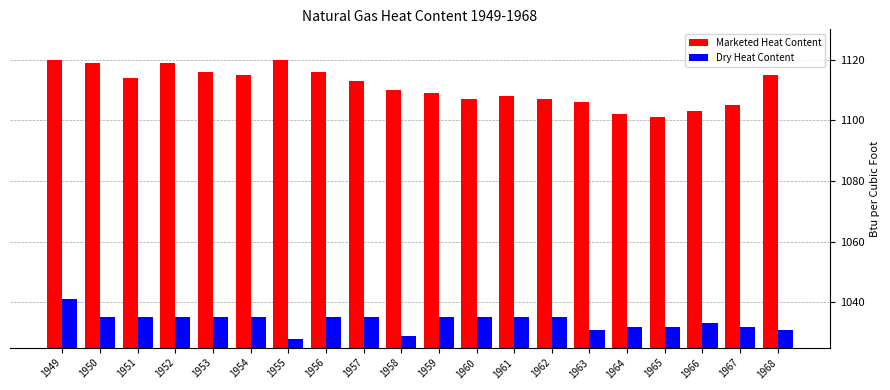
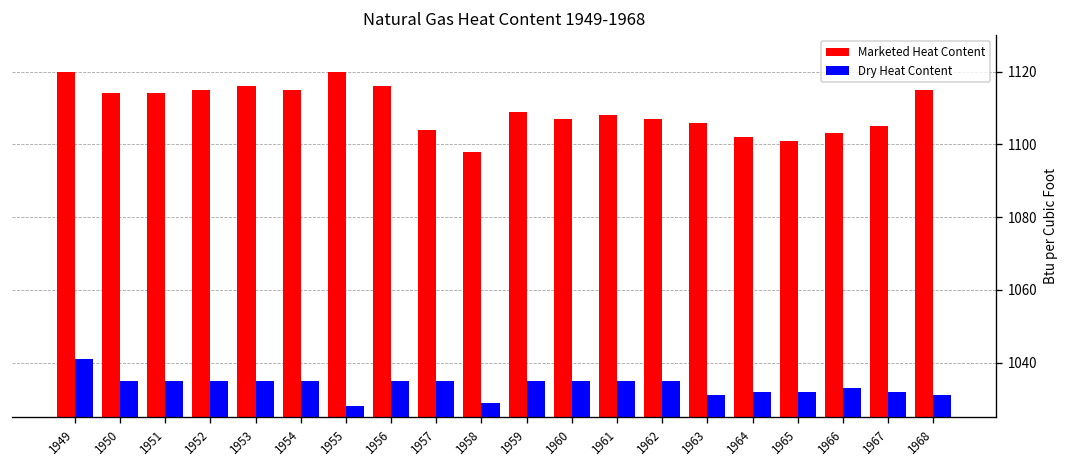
  {
    "Marketed Heat Content": {
      "1949": 1120,
-     "1950": 1119,
+     "1950": 1114,
      "1951": 1114,
-     "1952": 1119,
+     "1952": 1115,
      "1953": 1116,
      "1954": 1115,
      "1955": 1120,
      "1956": 1116,
-     "1957": 1113,
-     "1958": 1110,
+     "1957": 1104,
+     "1958": 1098,
      "1959": 1109,
      "1960": 1107,
      "1961": 1108,
      "1962": 1107,
      "1963": 1106,
      "1964": 1102,
      "1965": 1101,
      "1966": 1103,
      "1967": 1105,
      "1968": 1115
    },
    "Dry Heat Content": {
      "1949": 1041,
      "1950": 1035,
      "1951": 1035,
      "1952": 1035,
      "1953": 1035,
      "1954": 1035,
      "1955": 1028,
      "1956": 1035,
      "1957": 1035,
      "1958": 1029,
      "1959": 1035,
      "1960": 1035,
      "1961": 1035,
      "1962": 1035,
      "1963": 1031,
      "1964": 1032,
      "1965": 1032,
      "1966": 1033,
      "1967": 1032,
      "1968": 1031
    }
  }
